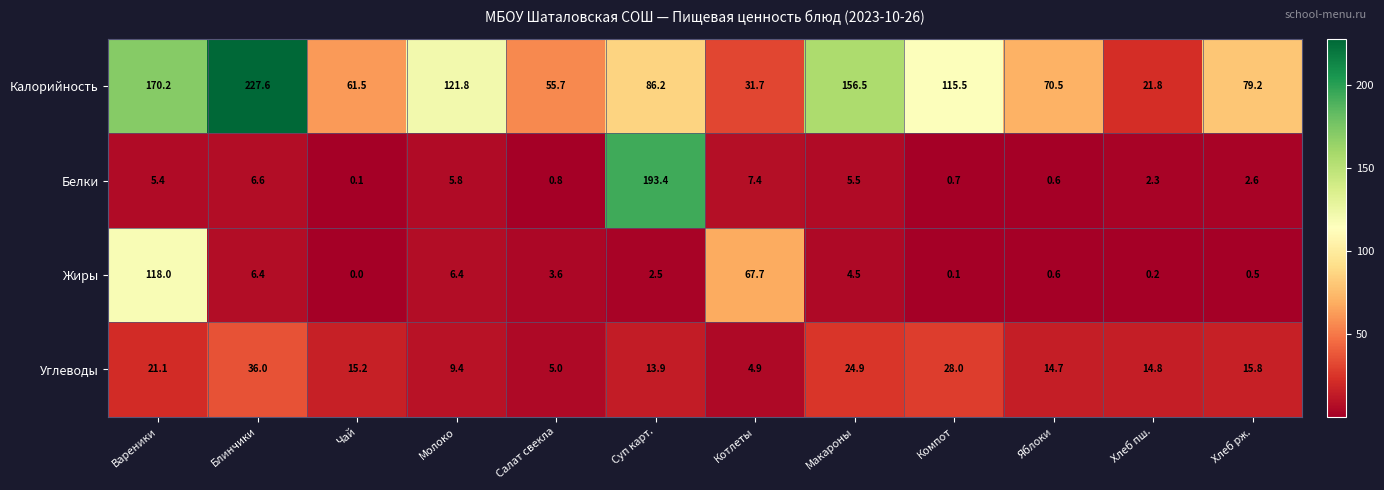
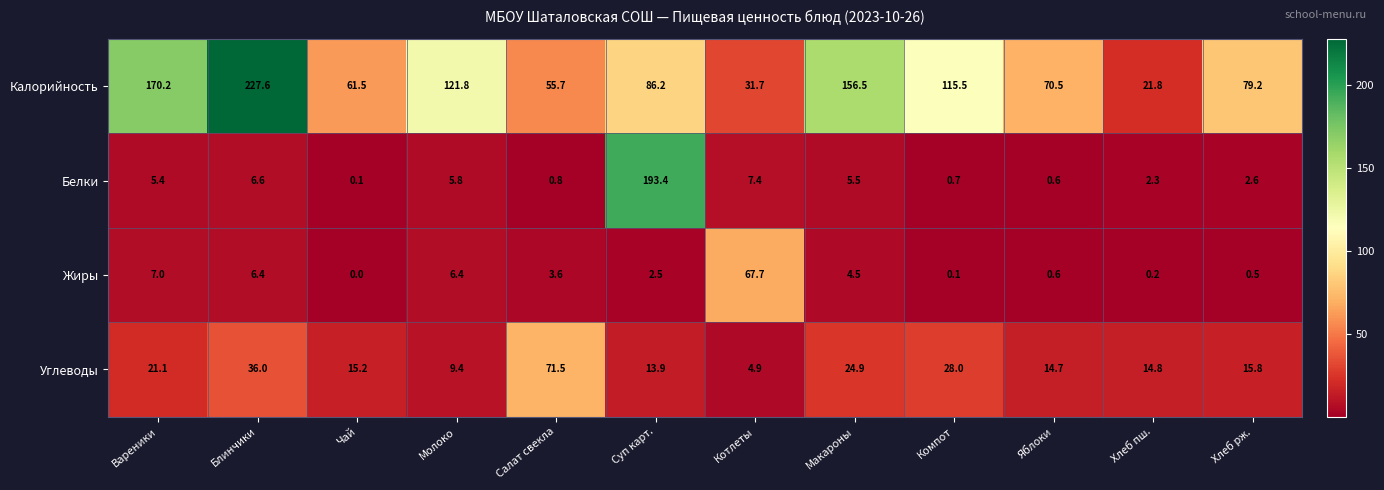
  {
    "Калорийность": {
      "Вареники": 170.2,
      "Блинчики": 227.6,
      "Чай": 61.5,
      "Молоко": 121.8,
      "Салат свекла": 55.7,
      "Суп карт.": 86.2,
      "Котлеты": 31.7,
      "Макароны": 156.5,
      "Компот": 115.5,
      "Яблоки": 70.5,
      "Хлеб пш.": 21.8,
      "Хлеб рж.": 79.2
    },
    "Белки": {
      "Вареники": 5.4,
      "Блинчики": 6.6,
      "Чай": 0.1,
      "Молоко": 5.8,
      "Салат свекла": 0.8,
      "Суп карт.": 193.4,
      "Котлеты": 7.4,
      "Макароны": 5.5,
      "Компот": 0.7,
      "Яблоки": 0.6,
      "Хлеб пш.": 2.3,
      "Хлеб рж.": 2.6
    },
    "Жиры": {
-     "Вареники": 118.0,
+     "Вареники": 7.0,
      "Блинчики": 6.4,
      "Чай": 0.0,
      "Молоко": 6.4,
      "Салат свекла": 3.6,
      "Суп карт.": 2.5,
      "Котлеты": 67.7,
      "Макароны": 4.5,
      "Компот": 0.1,
      "Яблоки": 0.6,
      "Хлеб пш.": 0.2,
      "Хлеб рж.": 0.5
    },
    "Углеводы": {
      "Вареники": 21.1,
      "Блинчики": 36.0,
      "Чай": 15.2,
      "Молоко": 9.4,
-     "Салат свекла": 5.0,
+     "Салат свекла": 71.5,
      "Суп карт.": 13.9,
      "Котлеты": 4.9,
      "Макароны": 24.9,
      "Компот": 28.0,
      "Яблоки": 14.7,
      "Хлеб пш.": 14.8,
      "Хлеб рж.": 15.8
    }
  }
